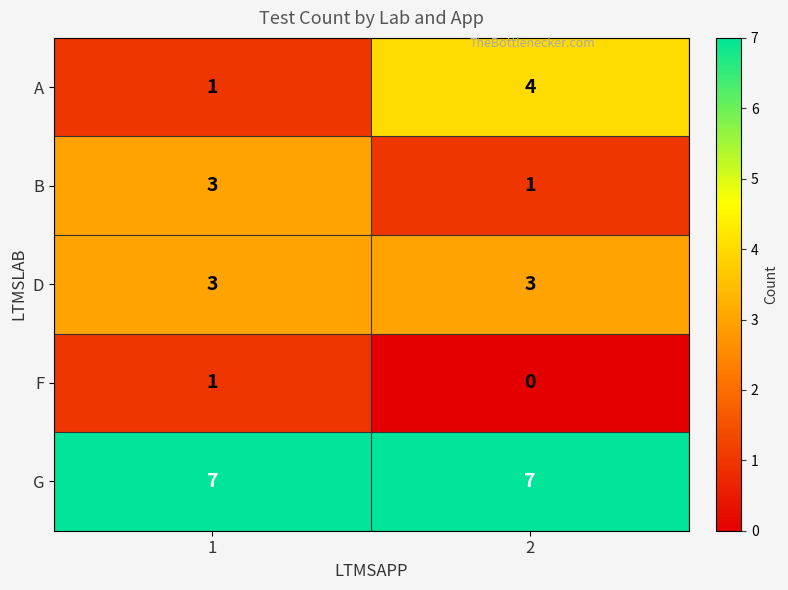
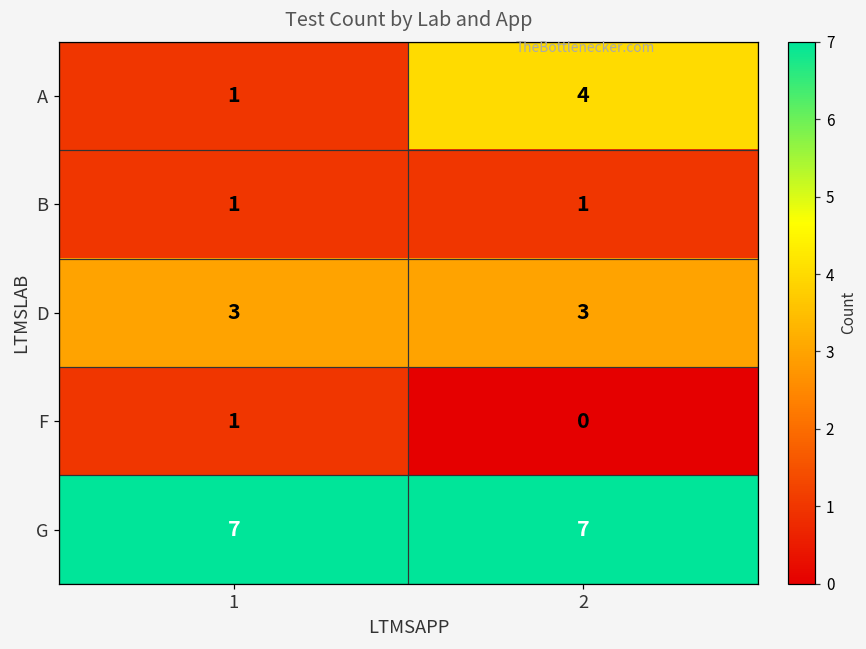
  {
    "A": {
      "1": 1,
      "2": 4
    },
    "B": {
-     "1": 3,
+     "1": 1,
      "2": 1
    },
    "D": {
      "1": 3,
      "2": 3
    },
    "F": {
      "1": 1,
      "2": 0
    },
    "G": {
      "1": 7,
      "2": 7
    }
  }
